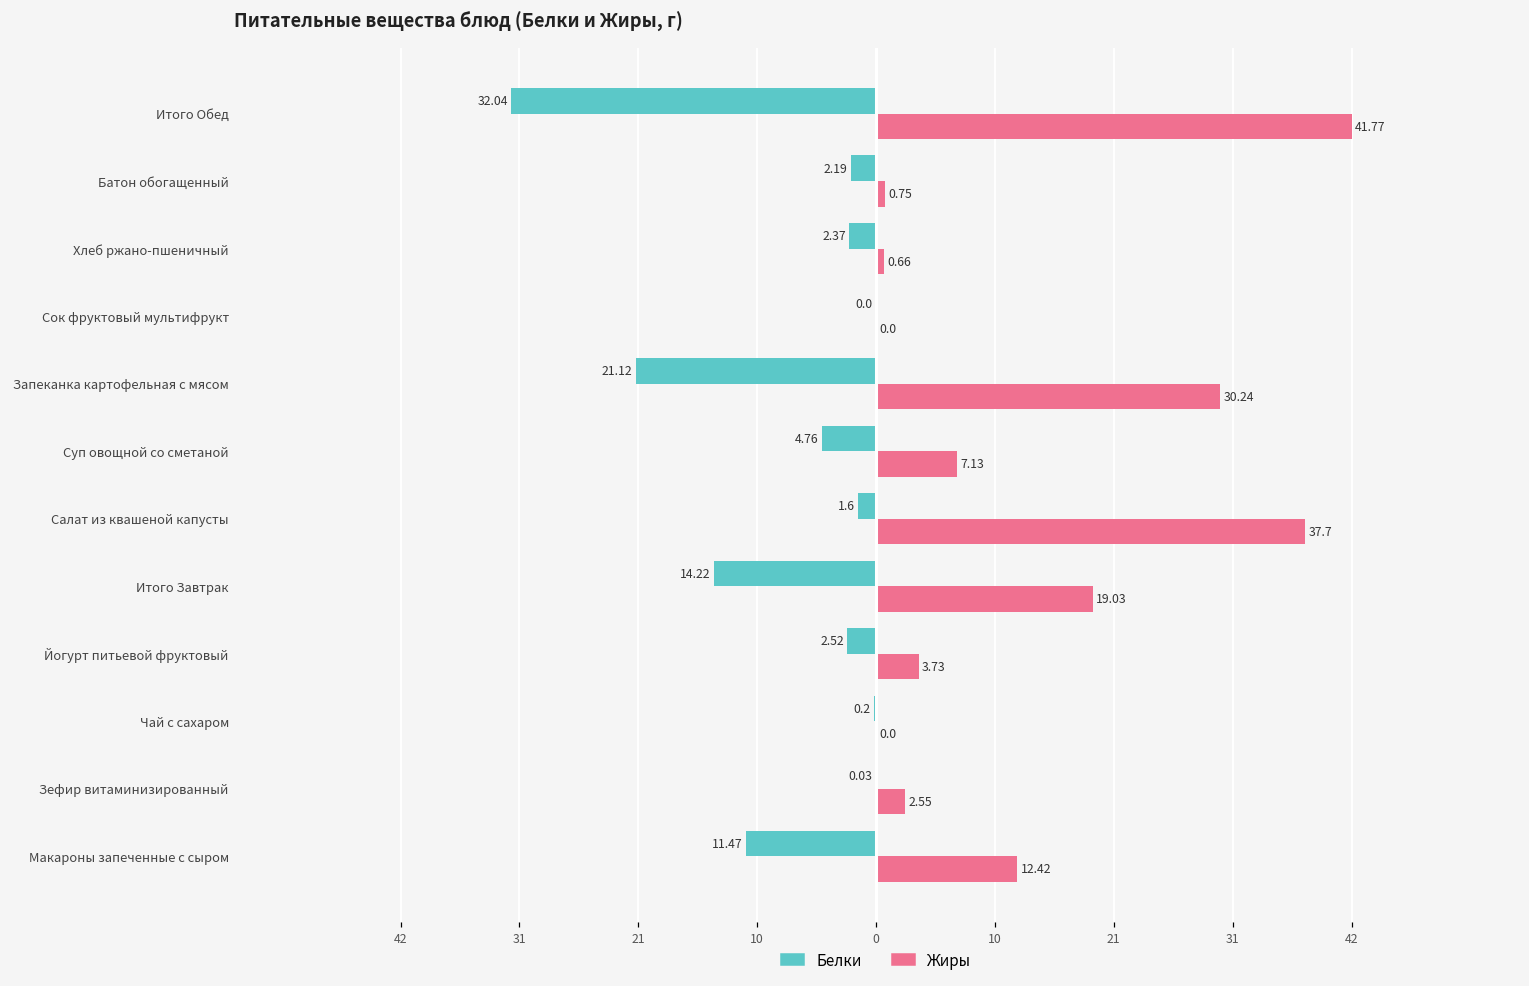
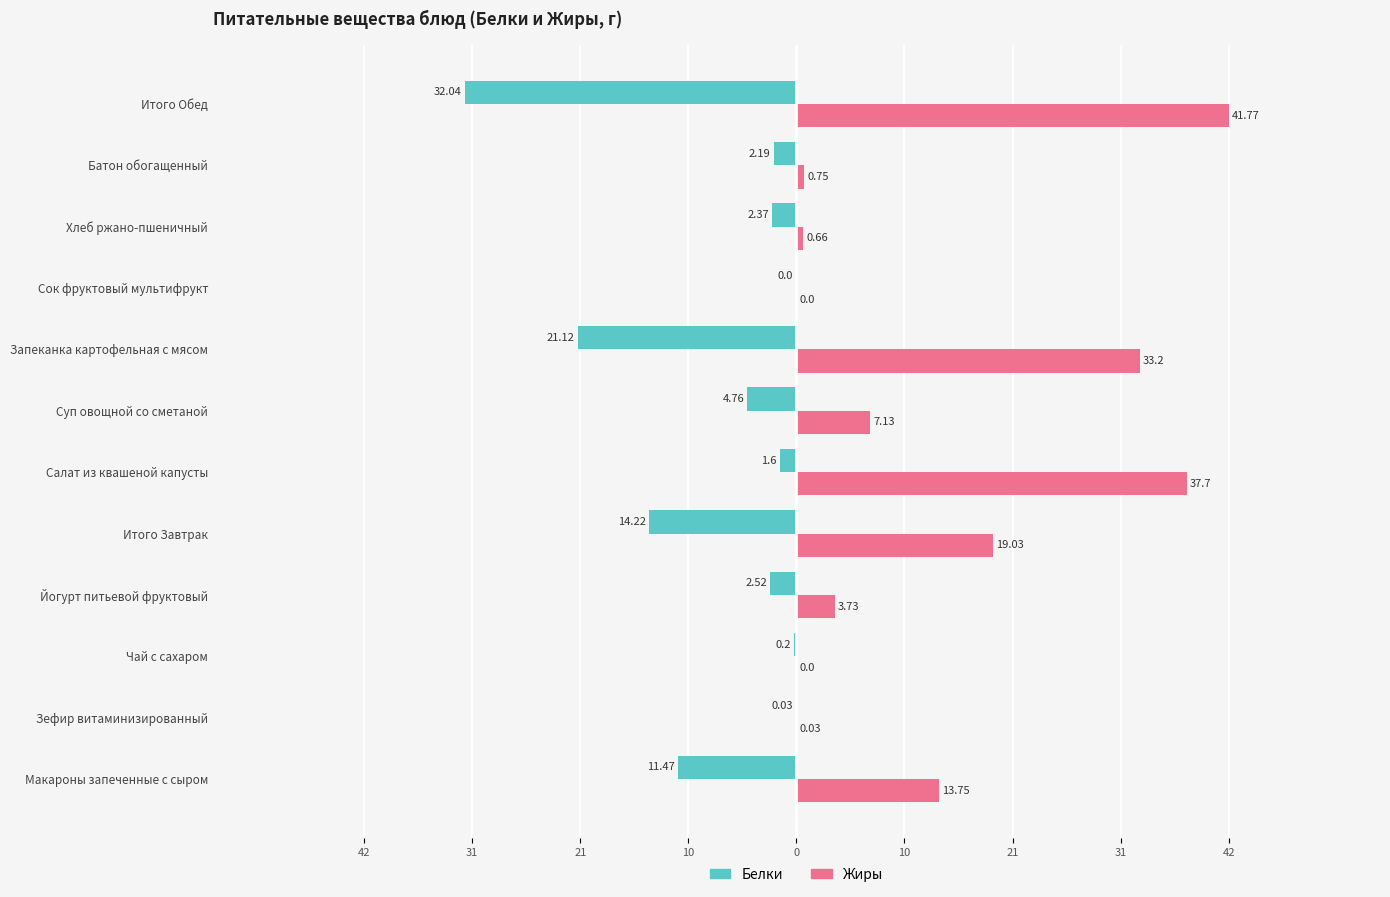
  {
    "Белки": {
      "Сок фруктовый мультифрукт": 0.0
    },
    "Жиры": {
      "Итого Обед": 41.77,
      "Батон обогащенный": 0.75,
      "Хлеб ржано-пшеничный": 0.66,
      "Сок фруктовый мультифрукт": 0.0,
-     "Запеканка картофельная с мясом": 30.24,
+     "Запеканка картофельная с мясом": 33.2,
      "Суп овощной со сметаной": 7.13,
      "Салат из квашеной капусты": 37.7,
      "Итого Завтрак": 19.03,
      "Йогурт питьевой фруктовый": 3.73,
      "Чай с сахаром": 0.0,
-     "Зефир витаминизированный": 2.55,
-     "Макароны запеченные с сыром": 12.42
+     "Зефир витаминизированный": 0.03,
+     "Макароны запеченные с сыром": 13.75
    }
  }
